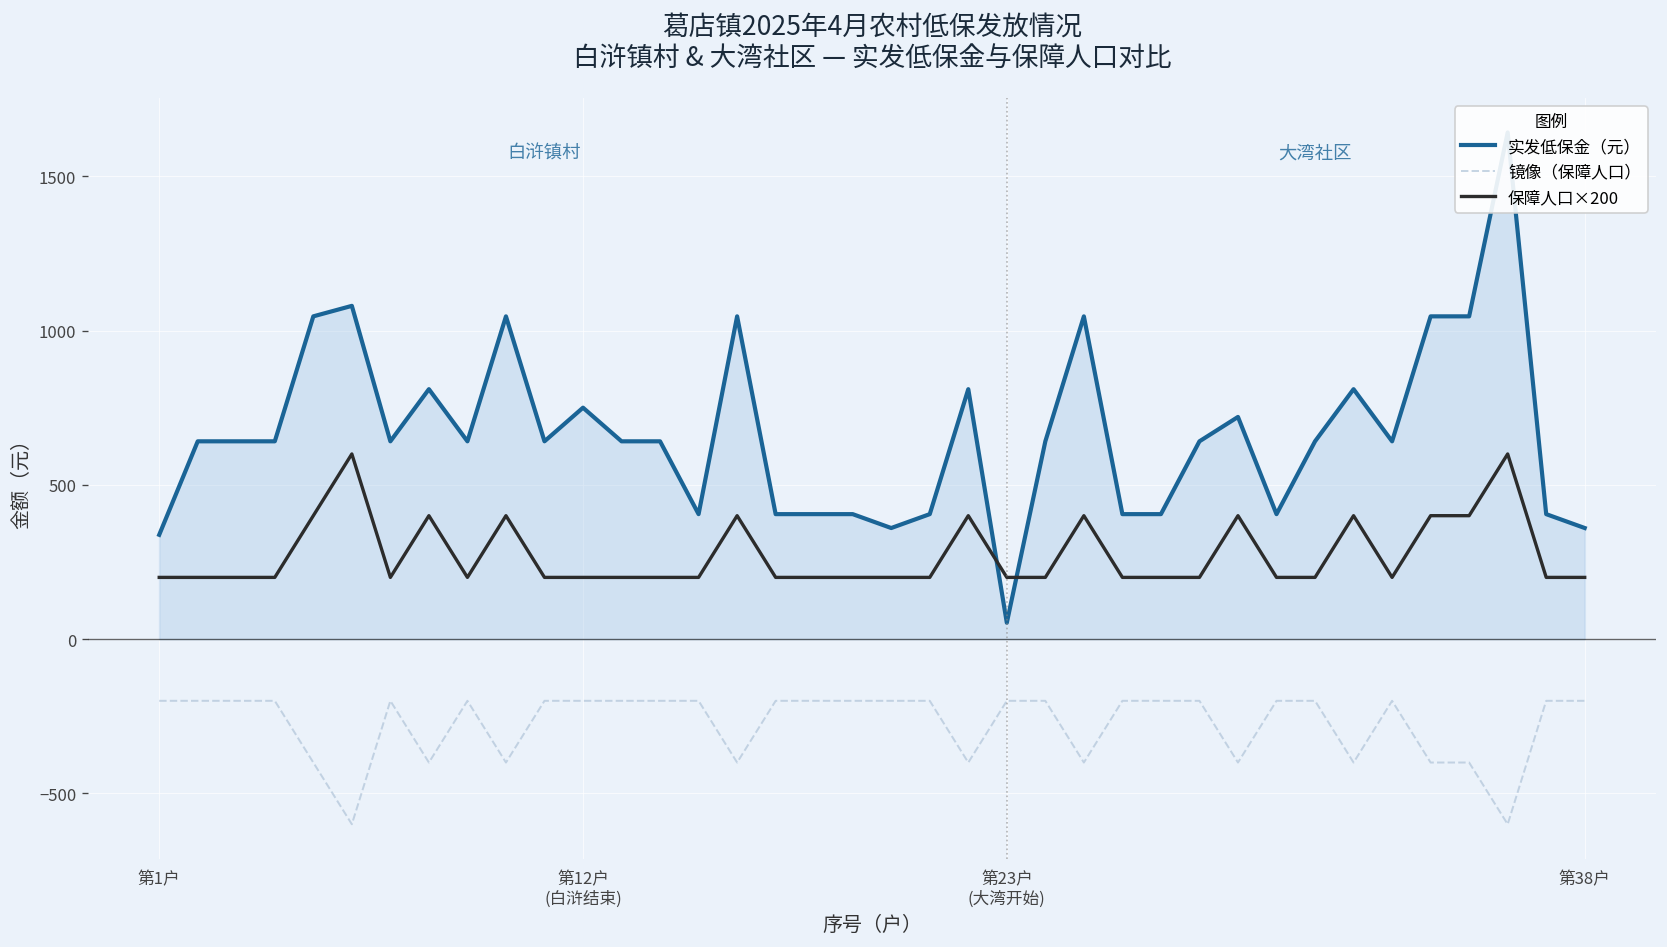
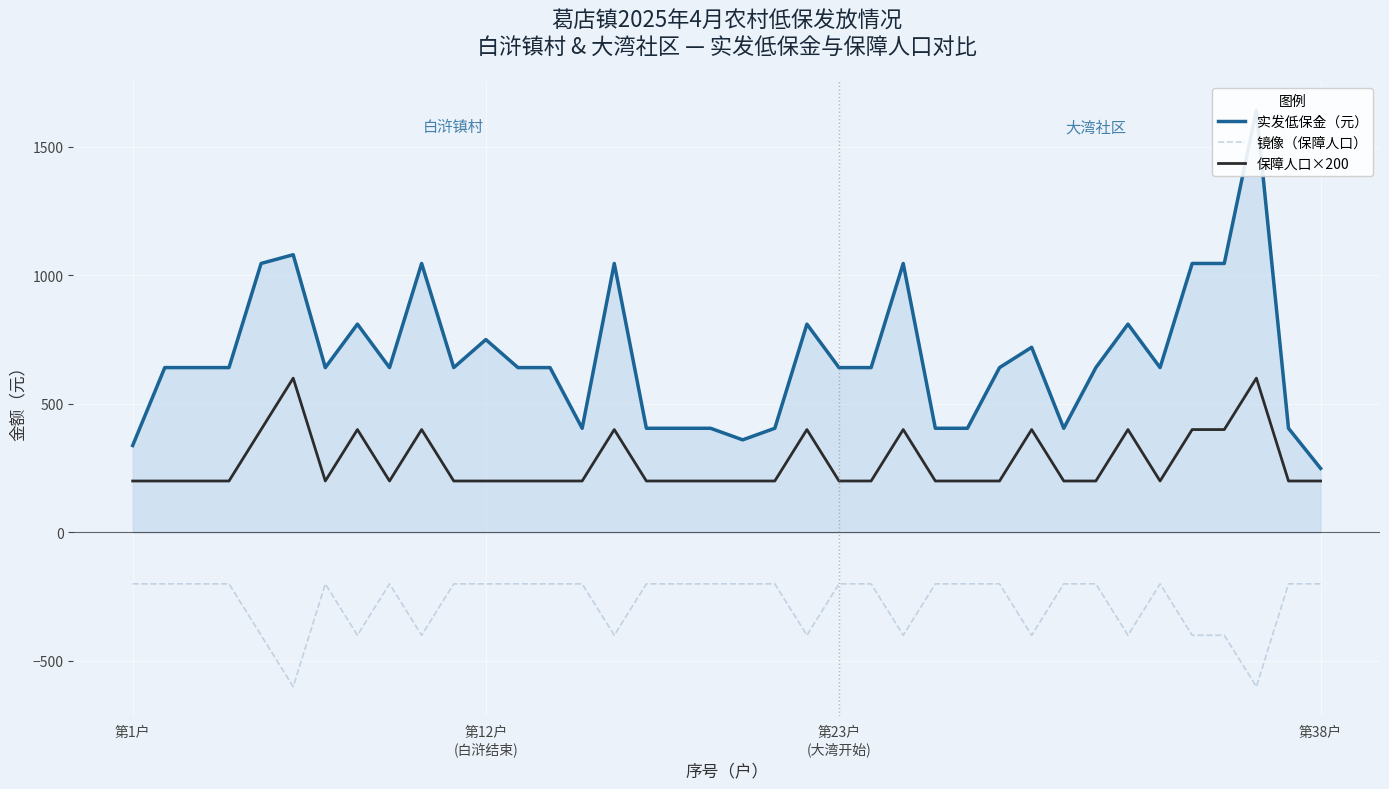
  {
    "实发低保金（元）": {
      "第1户": 340,
      "第12户 (白浒结束)": 750,
-     "第23户 (大湾开始)": 50,
-     "第38户": 360
+     "第23户 (大湾开始)": 640,
+     "第38户": 250
    },
    "镜像（保障人口）": {
      "第1户": -200,
      "第12户 (白浒结束)": -200,
      "第23户 (大湾开始)": -200,
      "第38户": -200
    },
    "保障人口×200": {
      "第1户": 200,
      "第12户 (白浒结束)": 200,
      "第23户 (大湾开始)": 200,
      "第38户": 200
    }
  }
